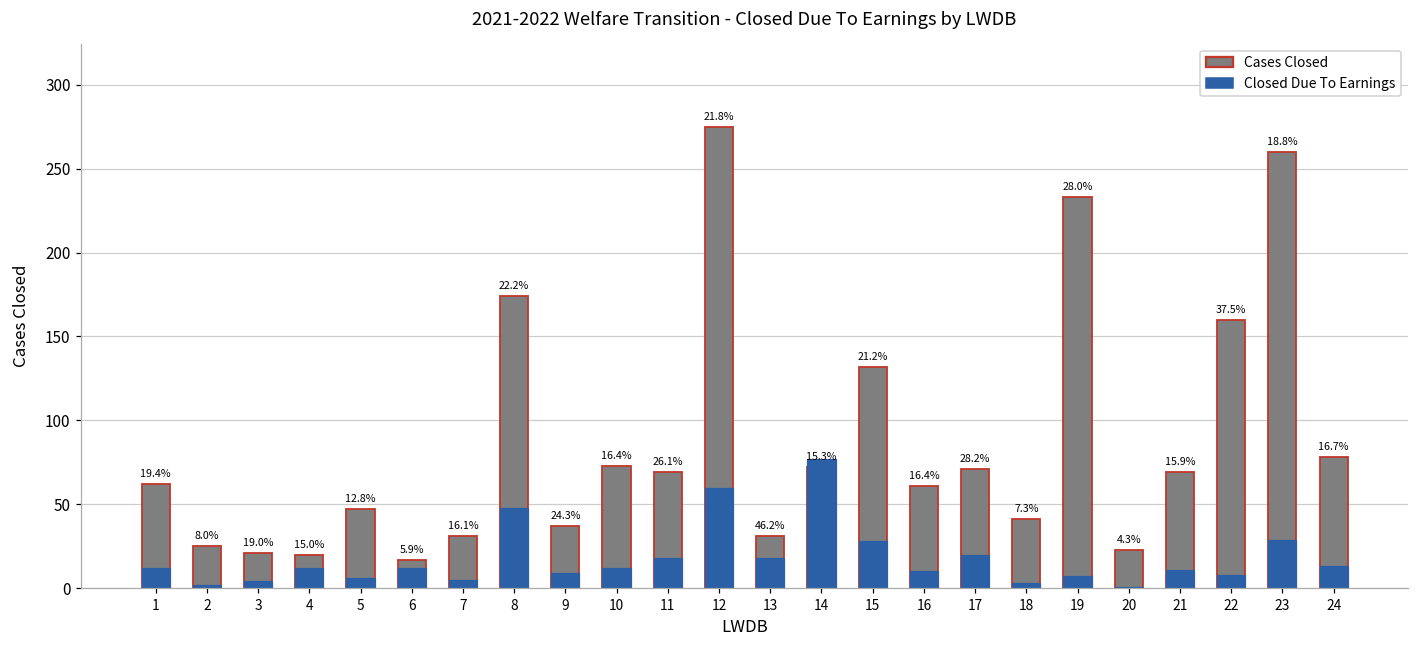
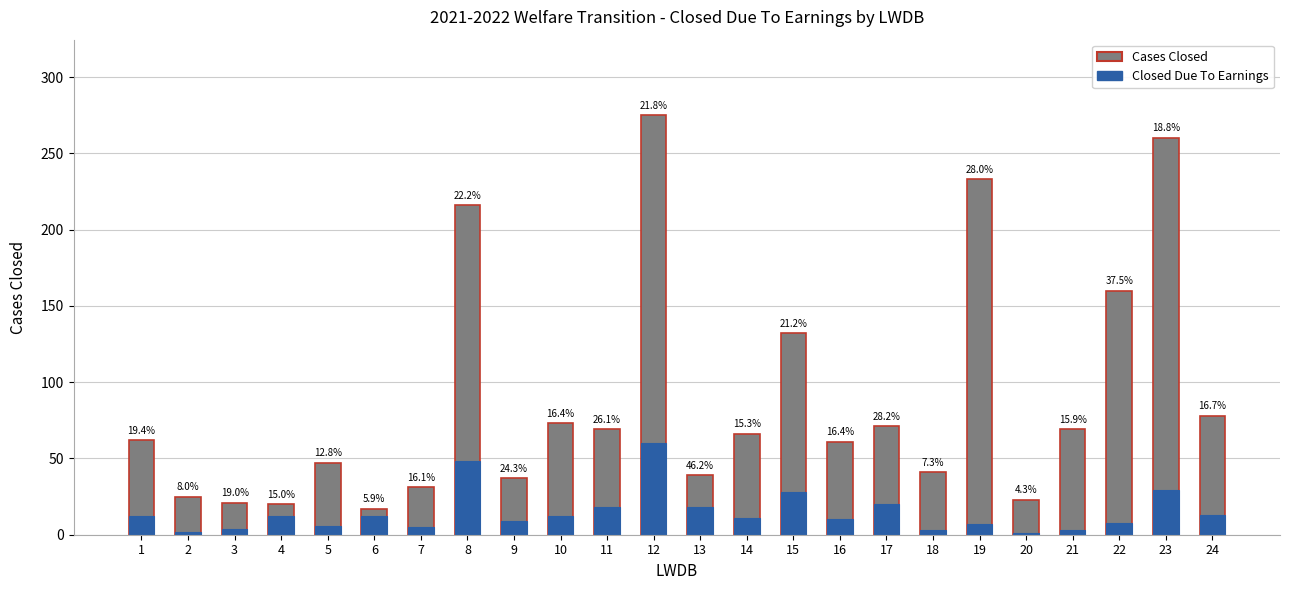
  {
    "Cases Closed": {
-     "8": 174,
-     "13": 31,
-     "14": 72
+     "8": 216,
+     "13": 39,
+     "14": 66
    },
    "Closed Due To Earnings": {
-     "14": 77,
-     "21": 11
+     "14": 11,
+     "21": 3
    }
  }
